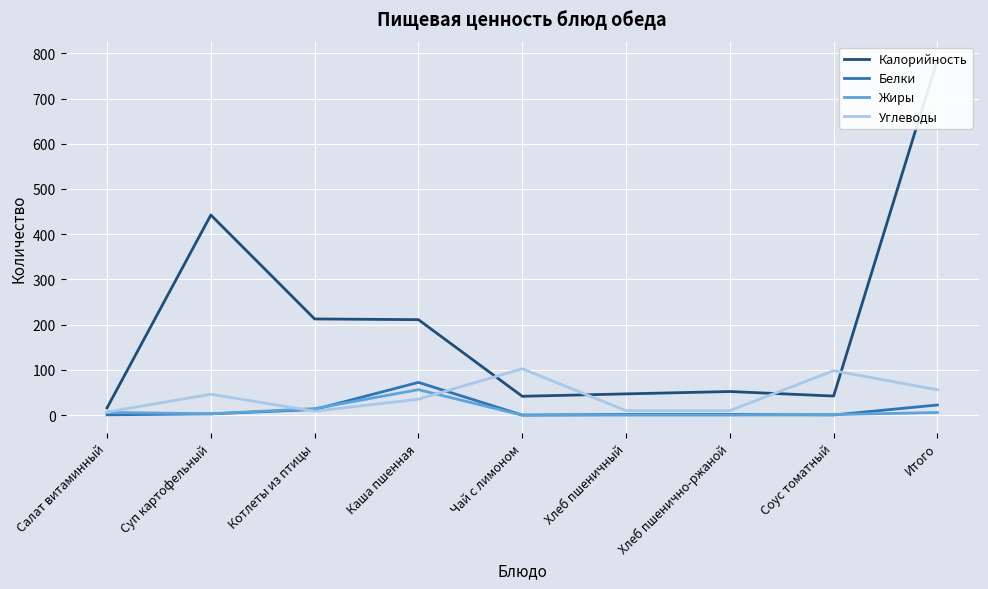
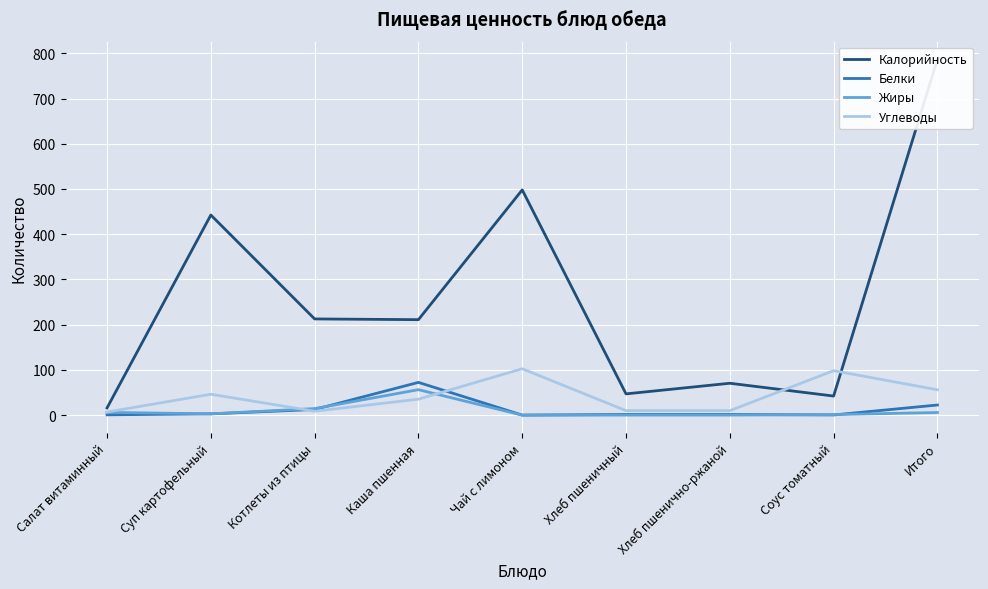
  {
    "Калорийность": {
      "Салат витаминный": 20,
      "Суп картофельный": 440,
      "Котлеты из птицы": 210,
      "Каша пшенная": 210,
-     "Чай с лимоном": 40,
+     "Чай с лимоном": 500,
      "Хлеб пшеничный": 50,
-     "Хлеб пшенично-ржаной": 50,
+     "Хлеб пшенично-ржаной": 70,
      "Соус томатный": 40
    },
    "Белки": {
      "Каша пшенная": 70,
      "Итого": 20
    },
    "Жиры": {
      "Каша пшенная": 60,
      "Итого": 10
    },
    "Углеводы": {
      "Суп картофельный": 50,
      "Каша пшенная": 40,
      "Чай с лимоном": 100,
      "Хлеб пшеничный": 10,
      "Хлеб пшенично-ржаной": 10,
      "Соус томатный": 100,
      "Итого": 60
    }
  }
